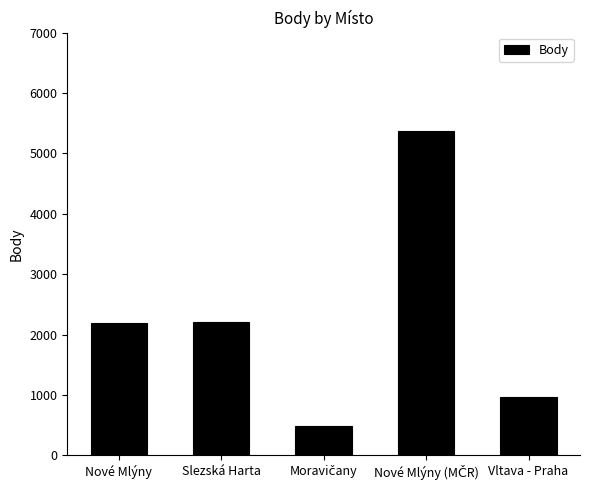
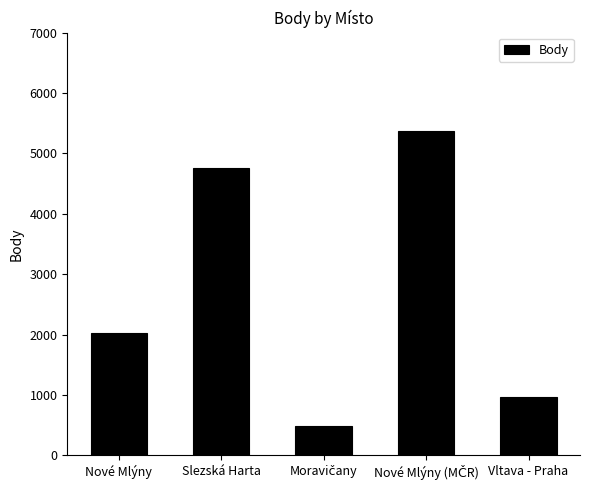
  {
-   "Nové Mlýny": 2200,
-   "Slezská Harta": 2200,
+   "Nové Mlýny": 2000,
+   "Slezská Harta": 4800,
    "Moravičany": 500,
    "Nové Mlýny (MČR)": 5400,
    "Vltava - Praha": 1000
  }
